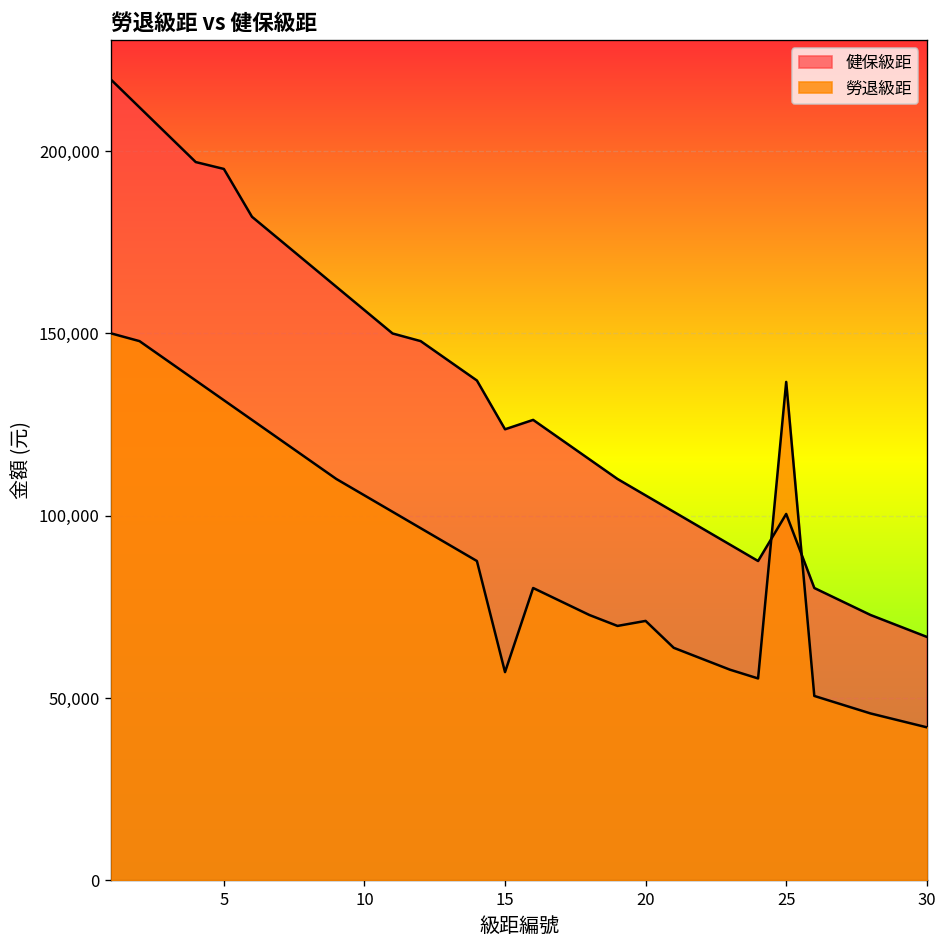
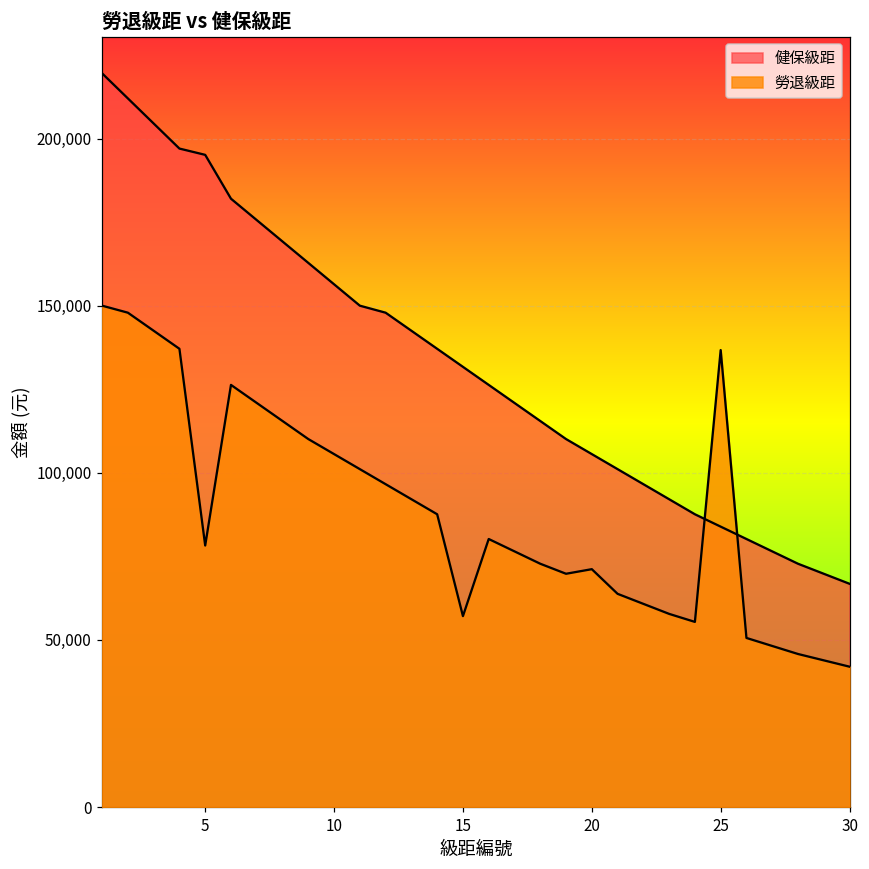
  {
    "健保級距": {
      "5": "195,000",
      "10": "156,000",
-     "15": "124,000",
+     "15": "132,000",
      "20": "106,000",
-     "25": "101,000",
+     "25": "84,000",
      "30": "67,000"
    },
    "勞退級距": {
-     "5": "132,000",
+     "5": "78,000",
      "10": "106,000",
      "15": "57,000",
      "20": "71,000",
      "25": "137,000",
      "30": "42,000"
    }
  }
